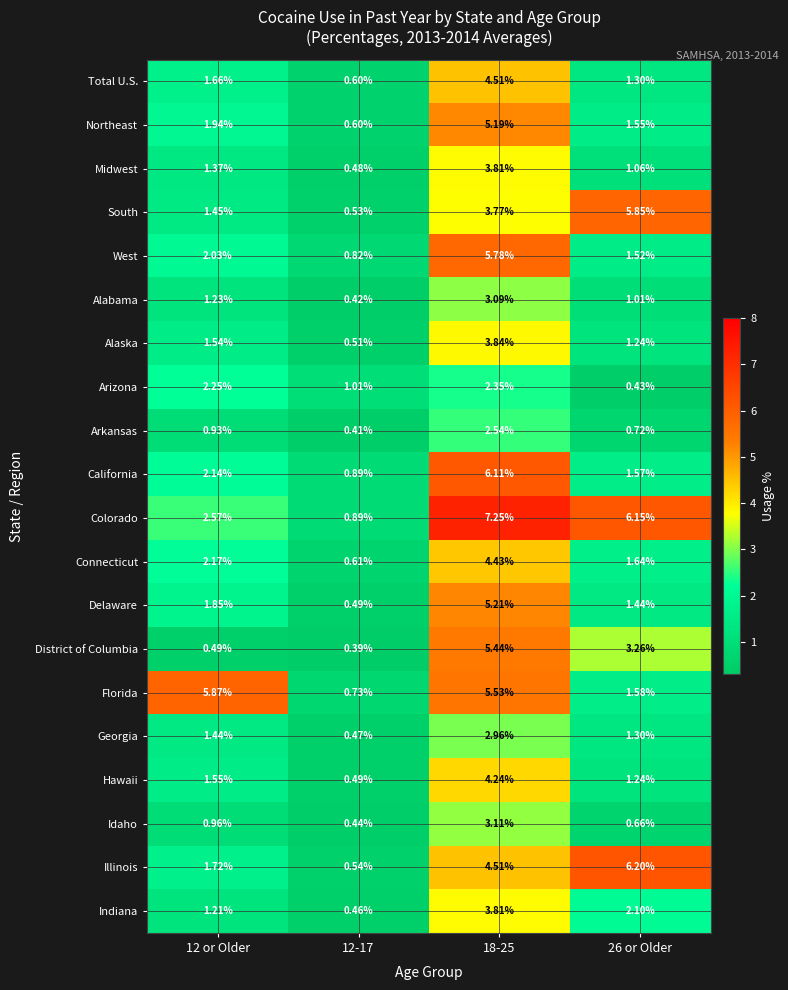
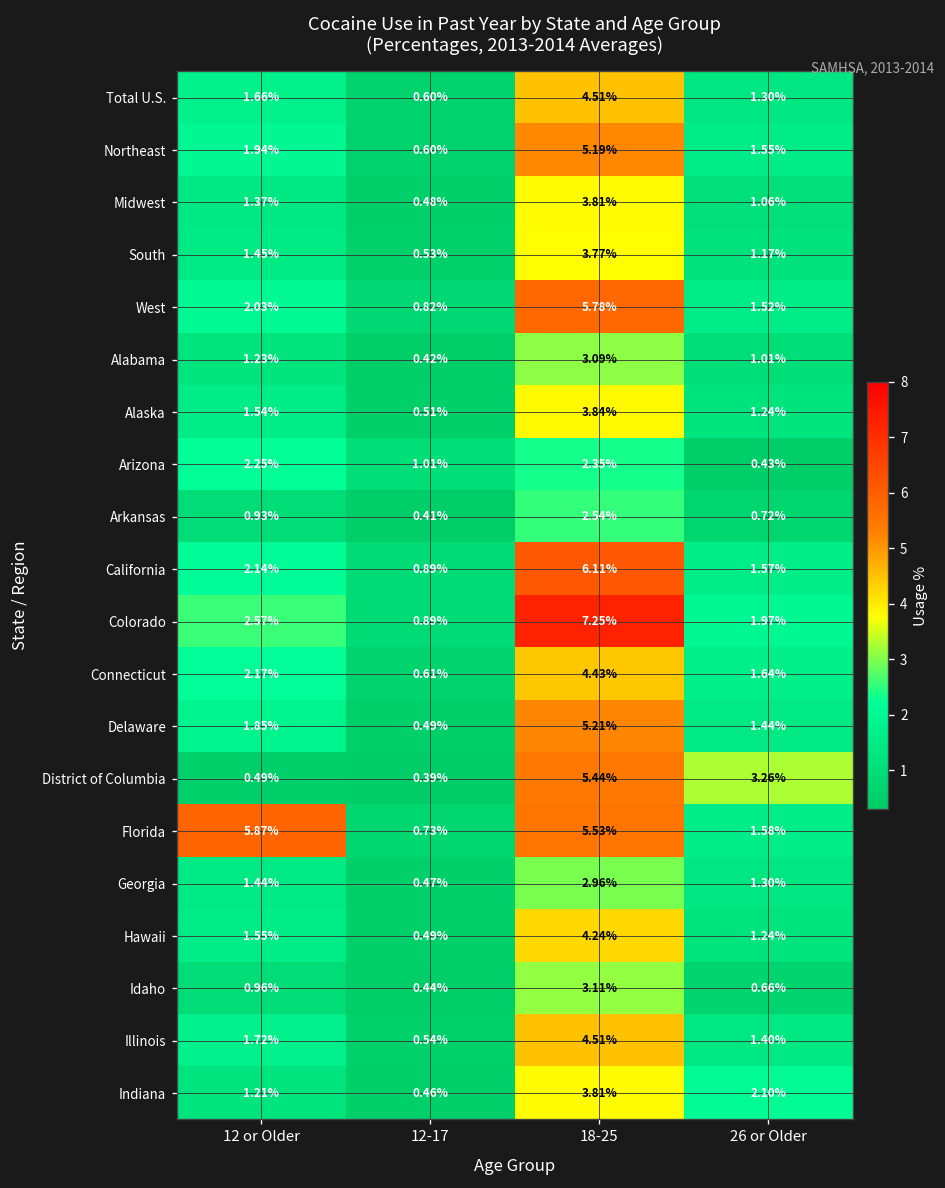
  {
    "Total U.S.": {
      "12 or Older": "1.66%",
      "12-17": "0.60%",
      "18-25": "4.51%",
      "26 or Older": "1.30%"
    },
    "Northeast": {
      "12 or Older": "1.94%",
      "12-17": "0.60%",
      "18-25": "5.19%",
      "26 or Older": "1.55%"
    },
    "Midwest": {
      "12 or Older": "1.37%",
      "12-17": "0.48%",
      "18-25": "3.81%",
      "26 or Older": "1.06%"
    },
    "South": {
      "12 or Older": "1.45%",
      "12-17": "0.53%",
      "18-25": "3.77%",
-     "26 or Older": "5.85%"
+     "26 or Older": "1.17%"
    },
    "West": {
      "12 or Older": "2.03%",
      "12-17": "0.82%",
      "18-25": "5.78%",
      "26 or Older": "1.52%"
    },
    "Alabama": {
      "12 or Older": "1.23%",
      "12-17": "0.42%",
      "18-25": "3.09%",
      "26 or Older": "1.01%"
    },
    "Alaska": {
      "12 or Older": "1.54%",
      "12-17": "0.51%",
      "18-25": "3.84%",
      "26 or Older": "1.24%"
    },
    "Arizona": {
      "12 or Older": "2.25%",
      "12-17": "1.01%",
      "18-25": "2.35%",
      "26 or Older": "0.43%"
    },
    "Arkansas": {
      "12 or Older": "0.93%",
      "12-17": "0.41%",
      "18-25": "2.54%",
      "26 or Older": "0.72%"
    },
    "California": {
      "12 or Older": "2.14%",
      "12-17": "0.89%",
      "18-25": "6.11%",
      "26 or Older": "1.57%"
    },
    "Colorado": {
      "12 or Older": "2.57%",
      "12-17": "0.89%",
      "18-25": "7.25%",
-     "26 or Older": "6.15%"
+     "26 or Older": "1.97%"
    },
    "Connecticut": {
      "12 or Older": "2.17%",
      "12-17": "0.61%",
      "18-25": "4.43%",
      "26 or Older": "1.64%"
    },
    "Delaware": {
      "12 or Older": "1.85%",
      "12-17": "0.49%",
      "18-25": "5.21%",
      "26 or Older": "1.44%"
    },
    "District of Columbia": {
      "12 or Older": "0.49%",
      "12-17": "0.39%",
      "18-25": "5.44%",
      "26 or Older": "3.26%"
    },
    "Florida": {
      "12 or Older": "5.87%",
      "12-17": "0.73%",
      "18-25": "5.53%",
      "26 or Older": "1.58%"
    },
    "Georgia": {
      "12 or Older": "1.44%",
      "12-17": "0.47%",
      "18-25": "2.96%",
      "26 or Older": "1.30%"
    },
    "Hawaii": {
      "12 or Older": "1.55%",
      "12-17": "0.49%",
      "18-25": "4.24%",
      "26 or Older": "1.24%"
    },
    "Idaho": {
      "12 or Older": "0.96%",
      "12-17": "0.44%",
      "18-25": "3.11%",
      "26 or Older": "0.66%"
    },
    "Illinois": {
      "12 or Older": "1.72%",
      "12-17": "0.54%",
      "18-25": "4.51%",
-     "26 or Older": "6.20%"
+     "26 or Older": "1.40%"
    },
    "Indiana": {
      "12 or Older": "1.21%",
      "12-17": "0.46%",
      "18-25": "3.81%",
      "26 or Older": "2.10%"
    }
  }
